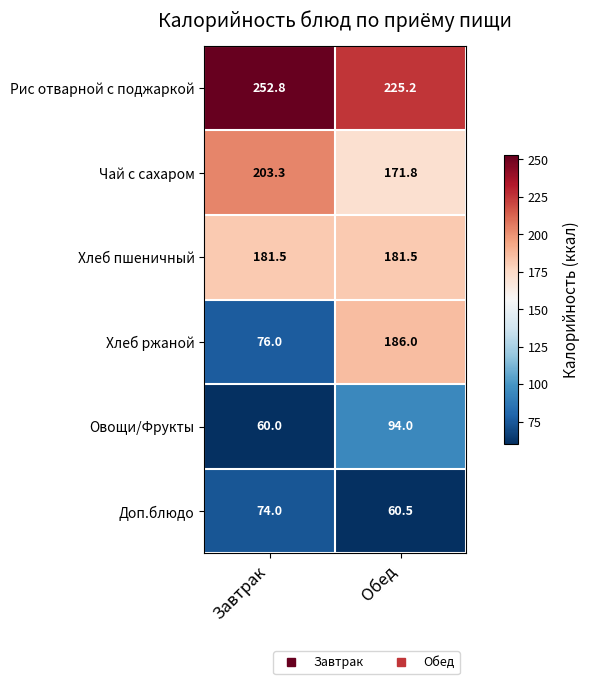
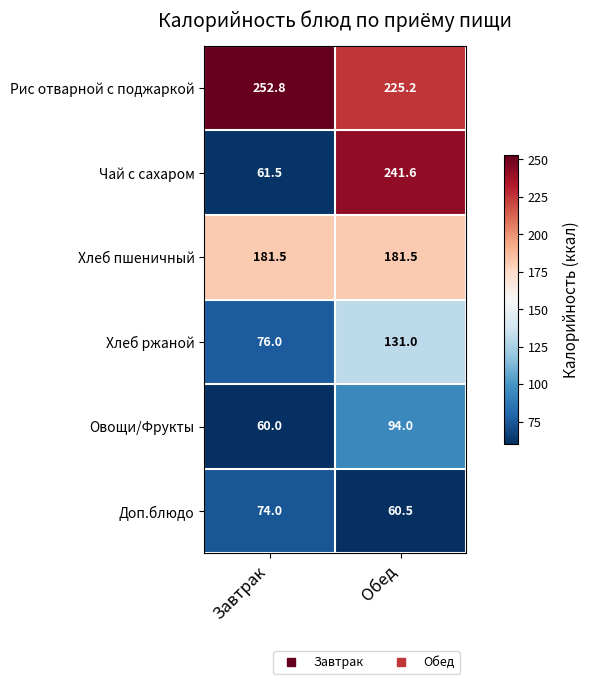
  {
    "Рис отварной с поджаркой": {
      "Завтрак": 252.8,
      "Обед": 225.2
    },
    "Чай с сахаром": {
-     "Завтрак": 203.3,
-     "Обед": 171.8
+     "Завтрак": 61.5,
+     "Обед": 241.6
    },
    "Хлеб пшеничный": {
      "Завтрак": 181.5,
      "Обед": 181.5
    },
    "Хлеб ржаной": {
      "Завтрак": 76.0,
-     "Обед": 186.0
+     "Обед": 131.0
    },
    "Овощи/Фрукты": {
      "Завтрак": 60.0,
      "Обед": 94.0
    },
    "Доп.блюдо": {
      "Завтрак": 74.0,
      "Обед": 60.5
    }
  }
